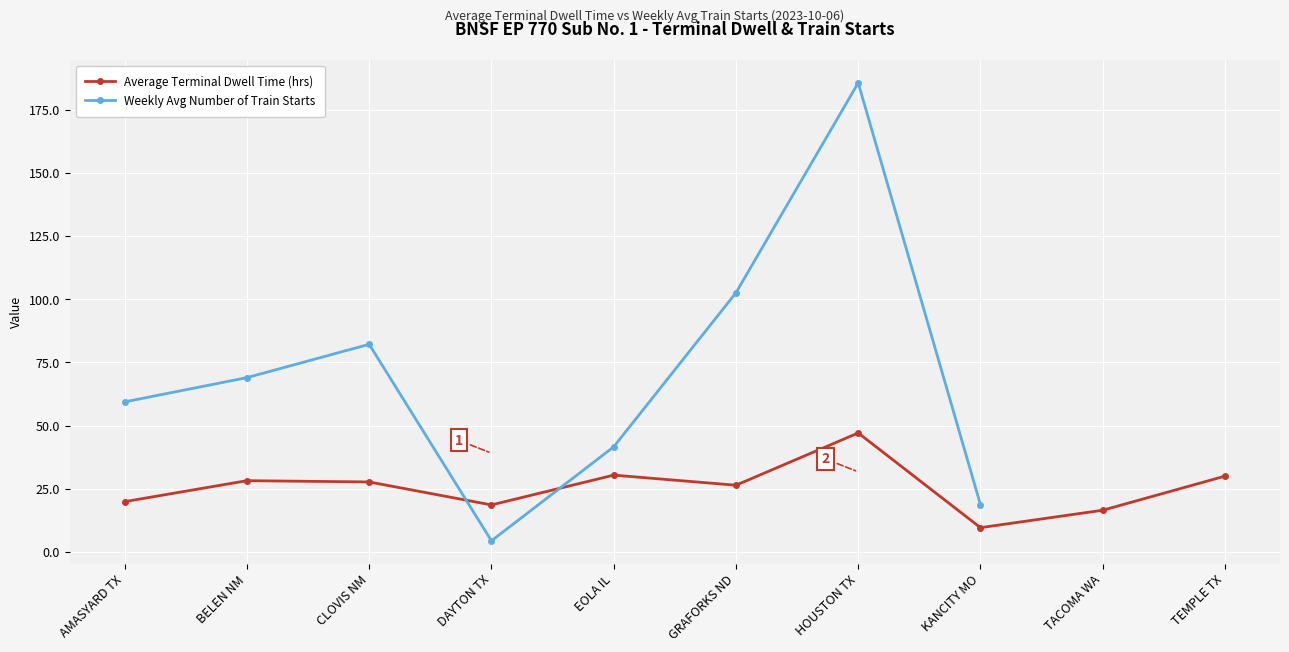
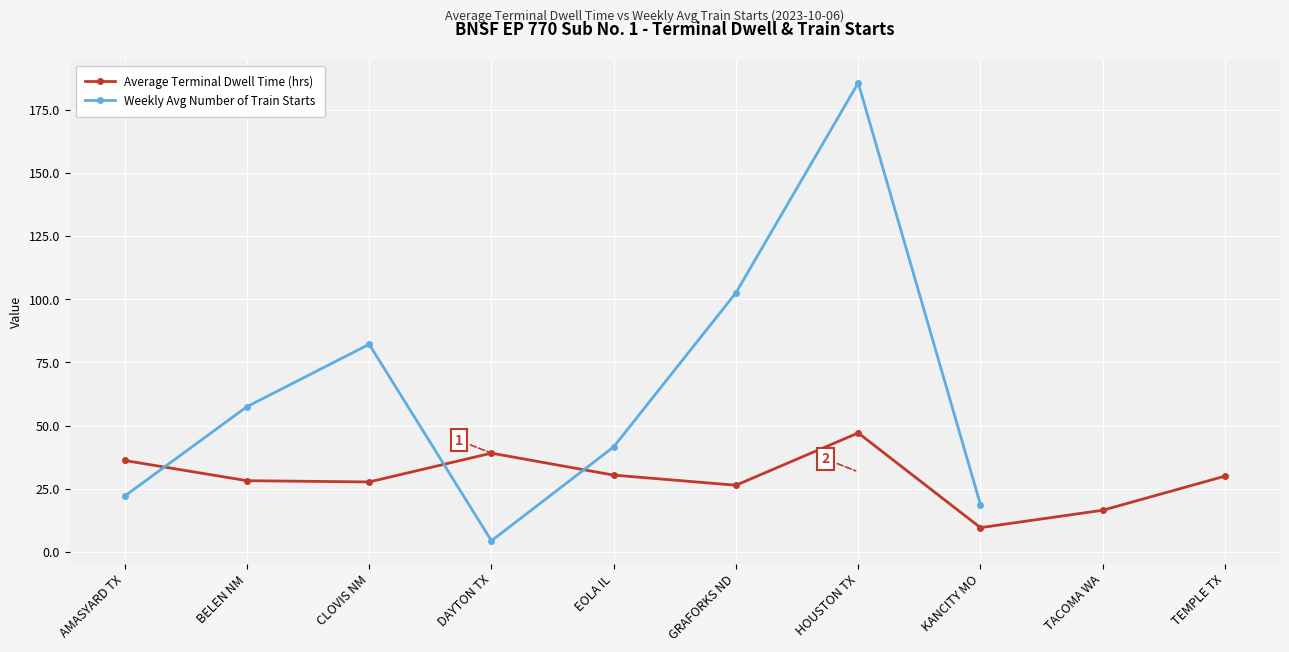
  {
    "Average Terminal Dwell Time (hrs)": {
-     "AMASYARD TX": 20,
+     "AMASYARD TX": 36,
      "BELEN NM": 28,
      "CLOVIS NM": 28,
-     "DAYTON TX": 19,
+     "DAYTON TX": 39,
      "EOLA IL": 30,
      "GRAFORKS ND": 26,
      "KANCITY MO": 10,
      "TACOMA WA": 17,
      "TEMPLE TX": 30
    },
    "Weekly Avg Number of Train Starts": {
-     "AMASYARD TX": 59,
-     "BELEN NM": 69,
+     "AMASYARD TX": 22,
+     "BELEN NM": 58,
      "CLOVIS NM": 82,
      "DAYTON TX": 4,
      "EOLA IL": 42,
      "GRAFORKS ND": 103,
      "HOUSTON TX": 186,
      "KANCITY MO": 19
    }
  }
